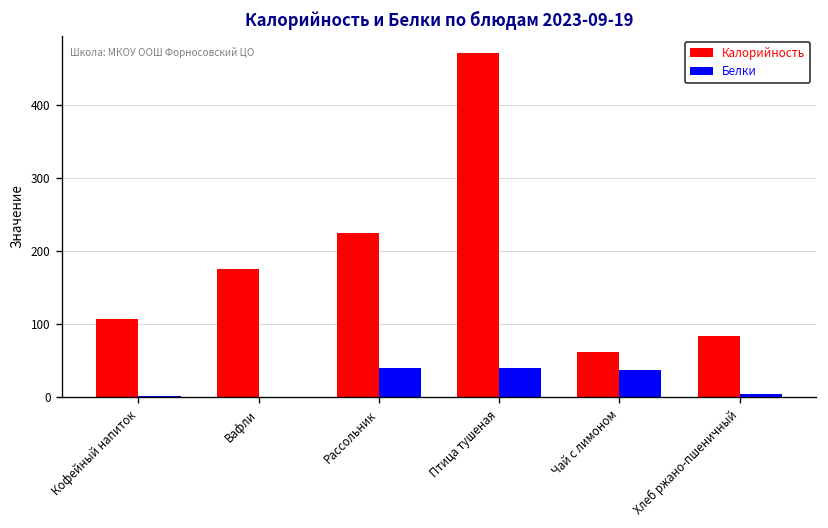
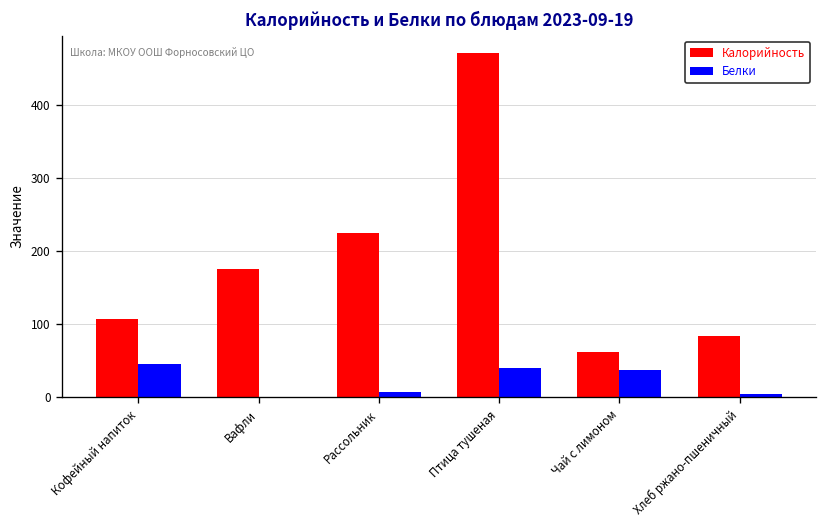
  {
    "Калорийность": {
      "Кофейный напиток": 110,
      "Вафли": 180,
      "Рассольник": 220,
      "Птица тушеная": 470,
      "Чай с лимоном": 60,
      "Хлеб ржано-пшеничный": 80
    },
    "Белки": {
-     "Кофейный напиток": 0,
-     "Рассольник": 40,
+     "Кофейный напиток": 50,
+     "Рассольник": 10,
      "Птица тушеная": 40,
      "Чай с лимоном": 40
    }
  }
